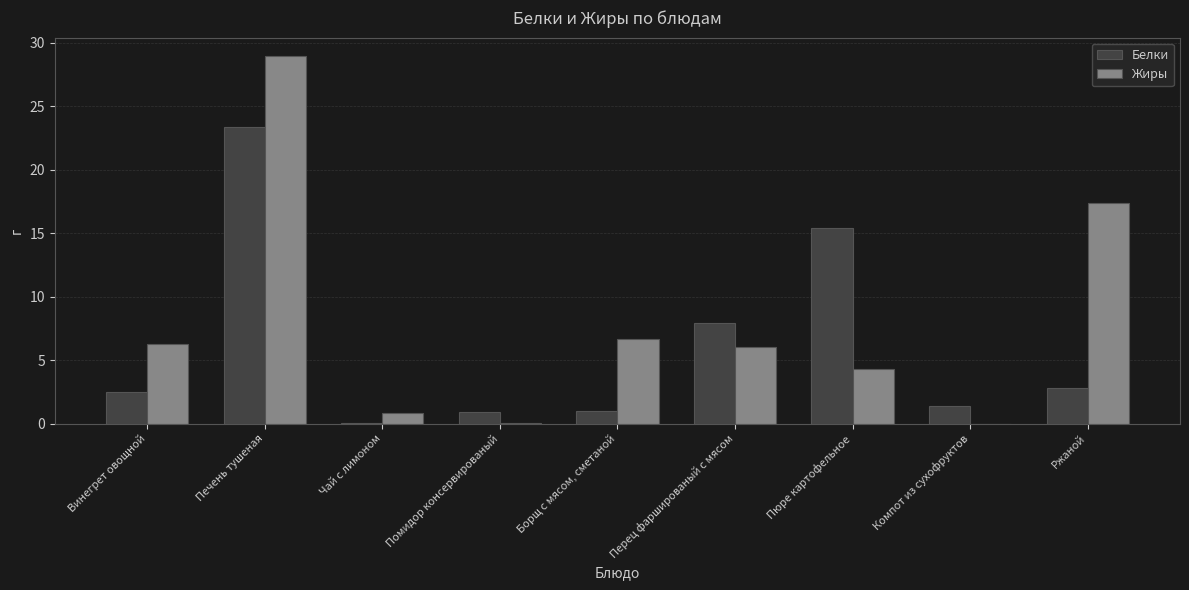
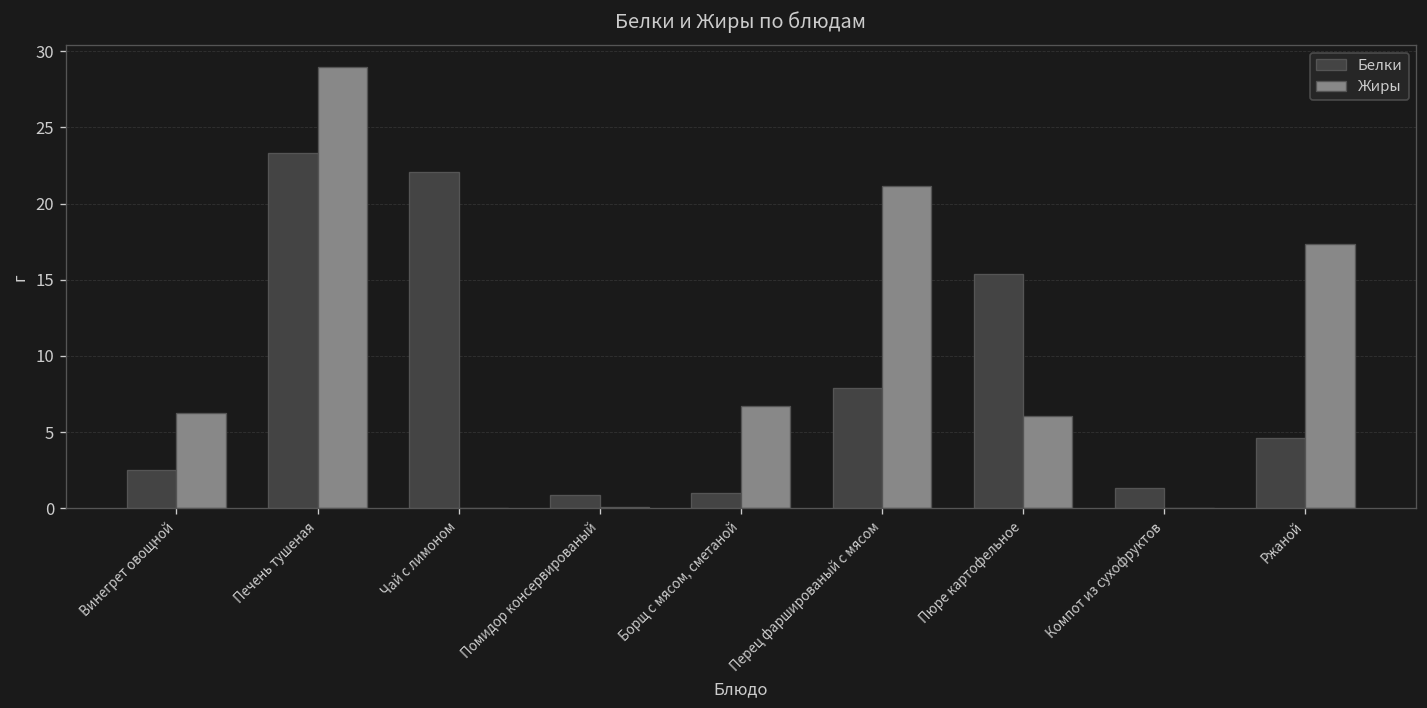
  {
    "Белки": {
      "Винегрет овощной": 2.5,
      "Печень тушеная": 23.3,
-     "Чай с лимоном": 0.1,
+     "Чай с лимоном": 22.1,
      "Помидор консервированый": 0.9,
      "Борщ с мясом, сметаной": 1.0,
      "Перец фаршированый с мясом": 7.9,
      "Пюре картофельное": 15.4,
      "Компот из сухофруктов": 1.4,
-     "Ржаной": 2.8
+     "Ржаной": 4.6
    },
    "Жиры": {
      "Винегрет овощной": 6.3,
      "Печень тушеная": 29.0,
-     "Чай с лимоном": 0.8,
+     "Чай с лимоном": 0.0,
      "Борщ с мясом, сметаной": 6.7,
-     "Перец фаршированый с мясом": 6.1,
-     "Пюре картофельное": 4.3,
+     "Перец фаршированый с мясом": 21.2,
+     "Пюре картофельное": 6.1,
      "Компот из сухофруктов": 0.0,
      "Ржаной": 17.4
    }
  }
